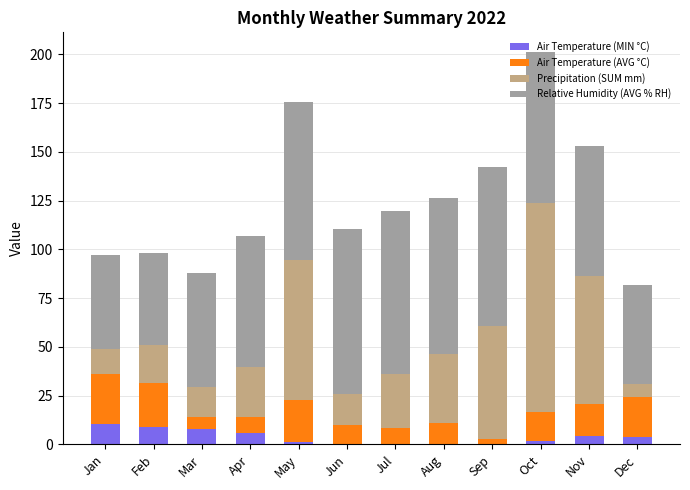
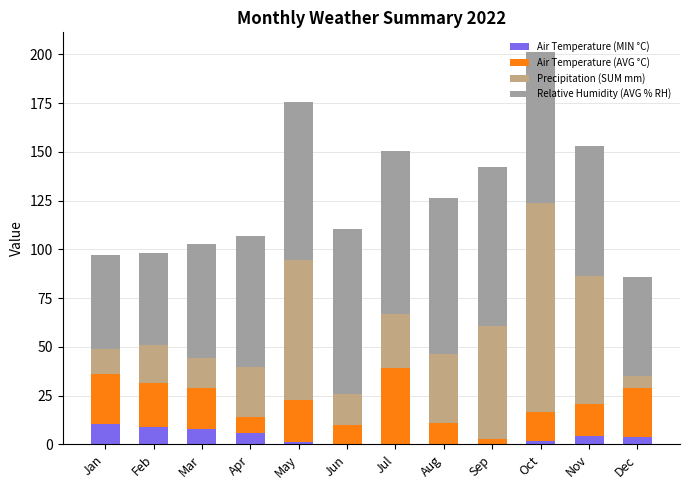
  {
    "Air Temperature (MIN °C)": {
      "Jan": 11,
      "Feb": 9,
      "Mar": 8,
      "Apr": 6,
      "May": 1,
      "Jun": 0,
      "Jul": 0,
      "Sep": 0,
      "Oct": 2,
      "Nov": 4,
      "Dec": 4
    },
    "Air Temperature (AVG °C)": {
      "Jan": 26,
      "Feb": 23,
-     "Mar": 6,
+     "Mar": 21,
      "Apr": 8,
      "May": 22,
      "Jun": 10,
-     "Jul": 9,
+     "Jul": 39,
      "Aug": 11,
      "Sep": 3,
      "Oct": 15,
      "Nov": 17,
-     "Dec": 21
+     "Dec": 25
    }
  }
